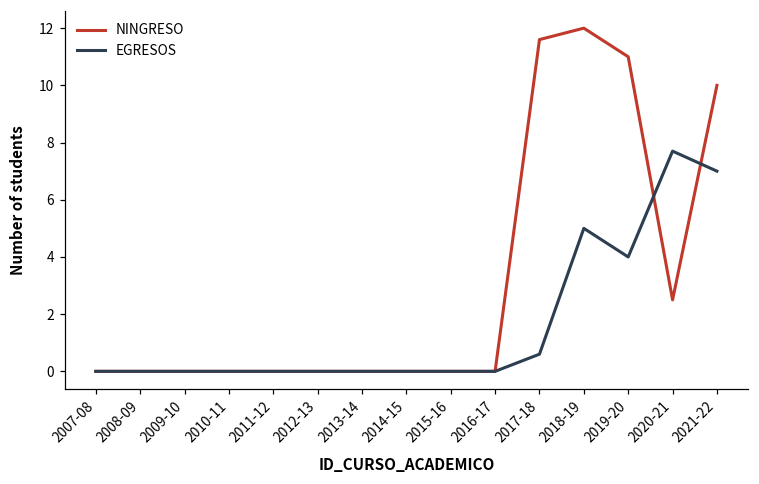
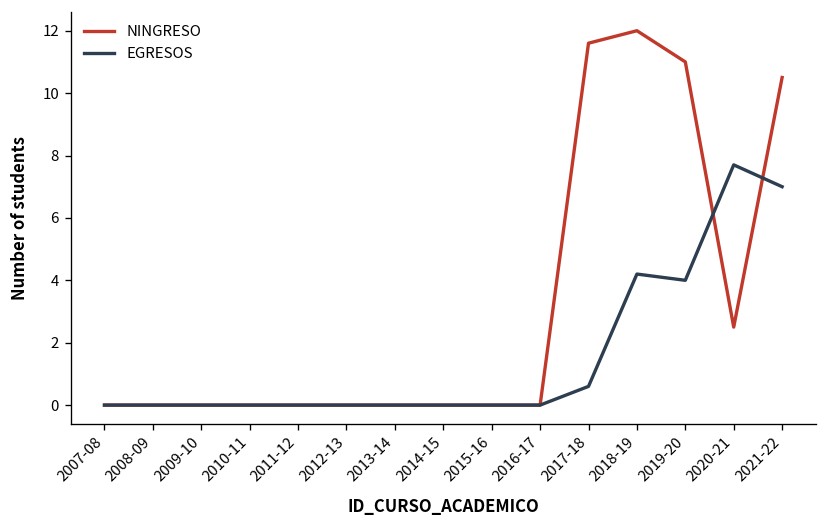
  {
    "NINGRESO": {
      "2017-18": 11.6,
      "2018-19": 12.0,
      "2019-20": 11.0,
      "2020-21": 2.5,
-     "2021-22": 10.0
+     "2021-22": 10.5
    },
    "EGRESOS": {
      "2017-18": 0.6,
-     "2018-19": 5.0,
+     "2018-19": 4.2,
      "2019-20": 4.0,
      "2020-21": 7.7,
      "2021-22": 7.0
    }
  }
